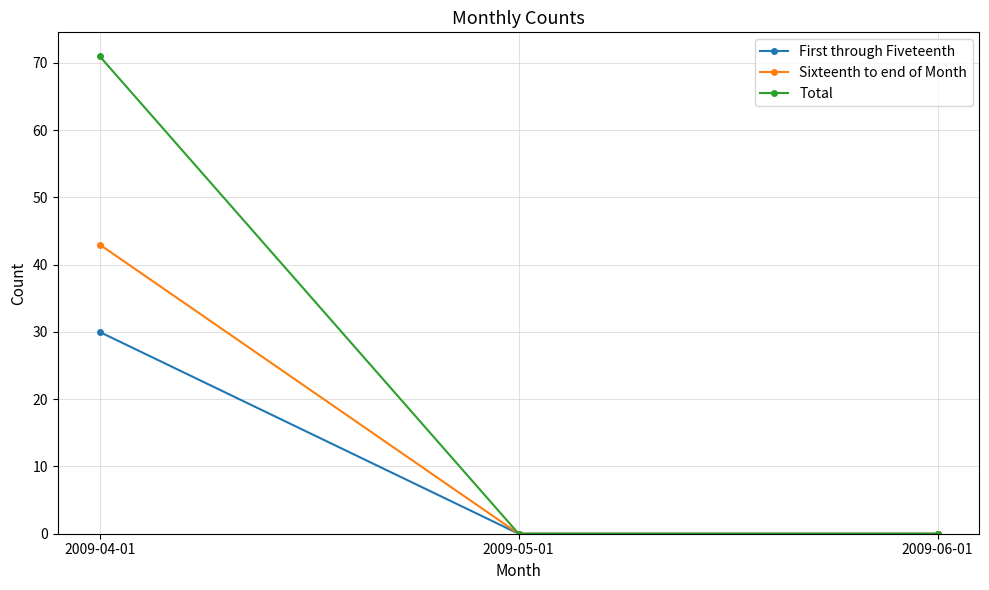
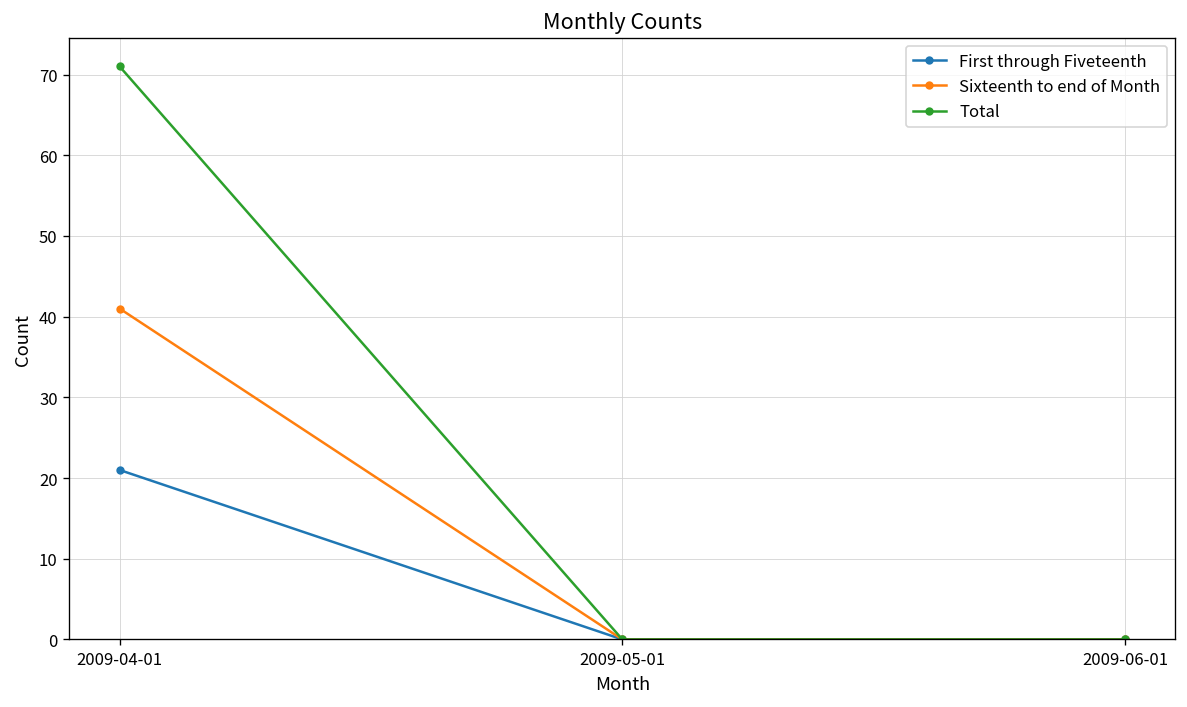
  {
    "First through Fiveteenth": {
-     "2009-04-01": 30
+     "2009-04-01": 21
    },
    "Sixteenth to end of Month": {
-     "2009-04-01": 43
+     "2009-04-01": 41
    },
    "Total": {
      "2009-04-01": 71
    }
  }
